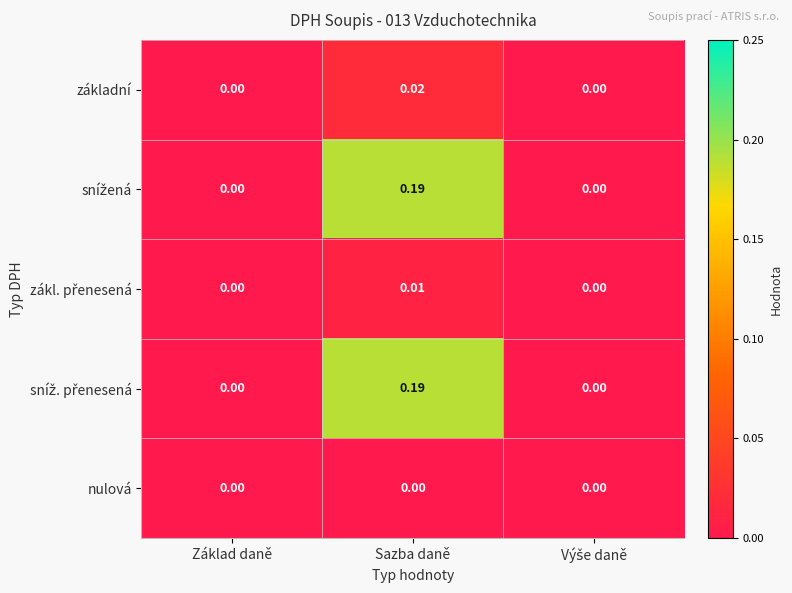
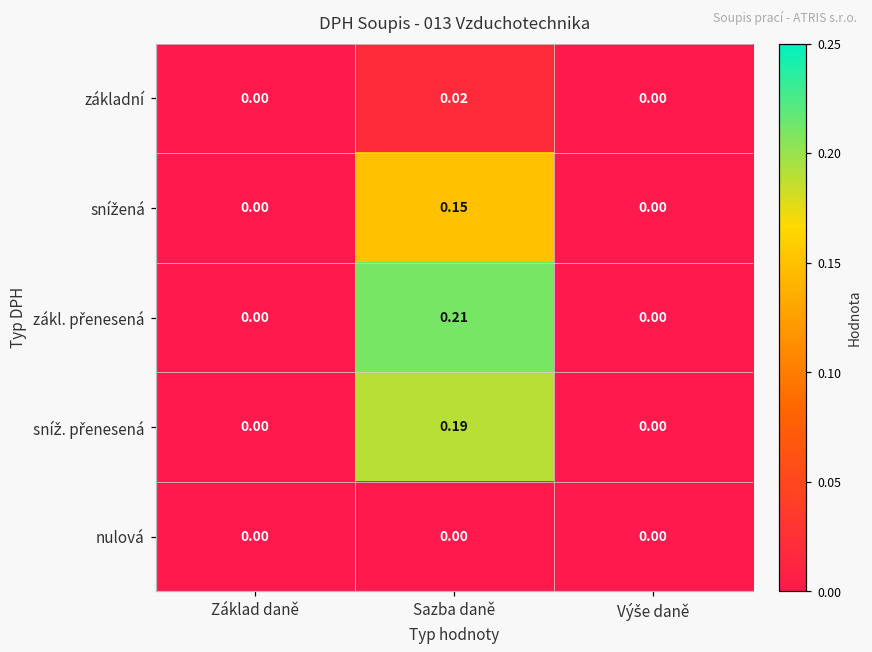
  {
    "základní": {
      "Základ daně": 0.00,
      "Sazba daně": 0.02,
      "Výše daně": 0.00
    },
    "snížená": {
      "Základ daně": 0.00,
-     "Sazba daně": 0.19,
+     "Sazba daně": 0.15,
      "Výše daně": 0.00
    },
    "zákl. přenesená": {
      "Základ daně": 0.00,
-     "Sazba daně": 0.01,
+     "Sazba daně": 0.21,
      "Výše daně": 0.00
    },
    "sníž. přenesená": {
      "Základ daně": 0.00,
      "Sazba daně": 0.19,
      "Výše daně": 0.00
    },
    "nulová": {
      "Základ daně": 0.00,
      "Sazba daně": 0.00,
      "Výše daně": 0.00
    }
  }
